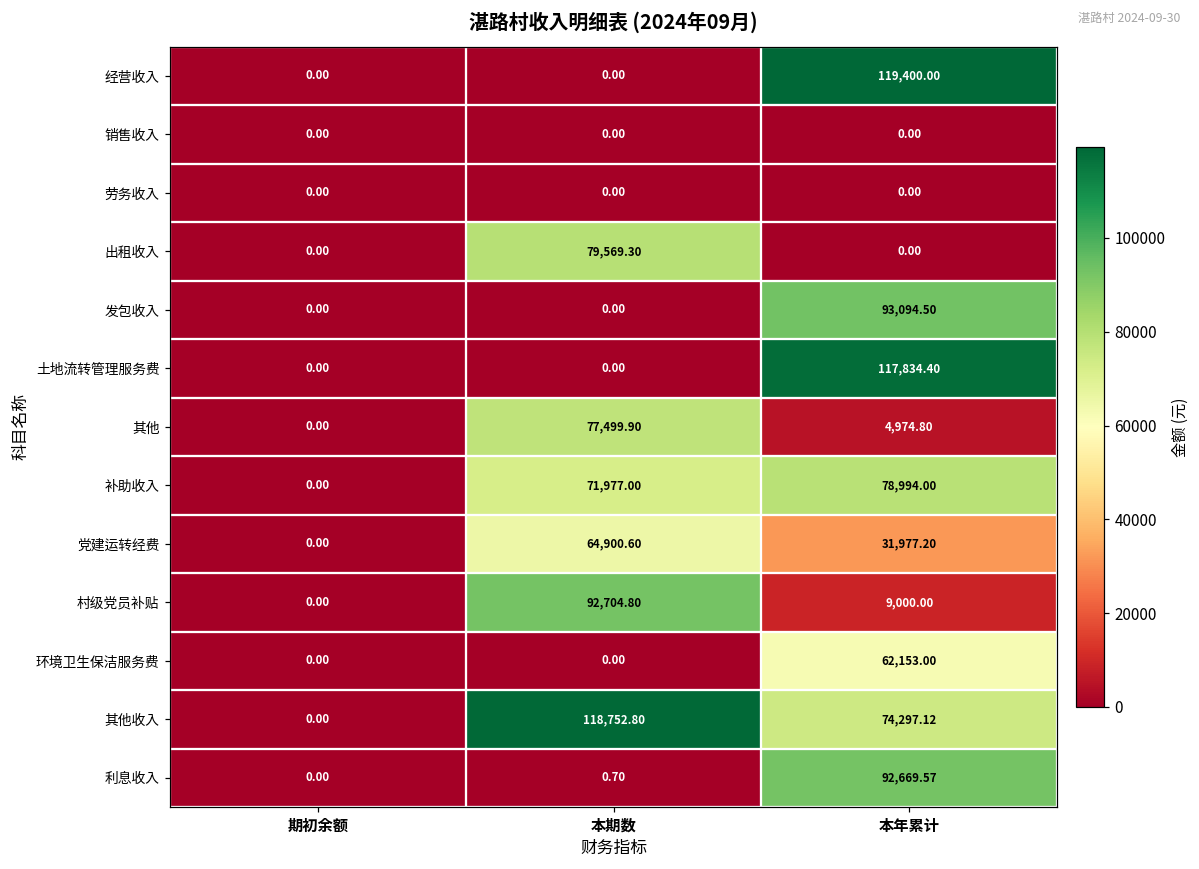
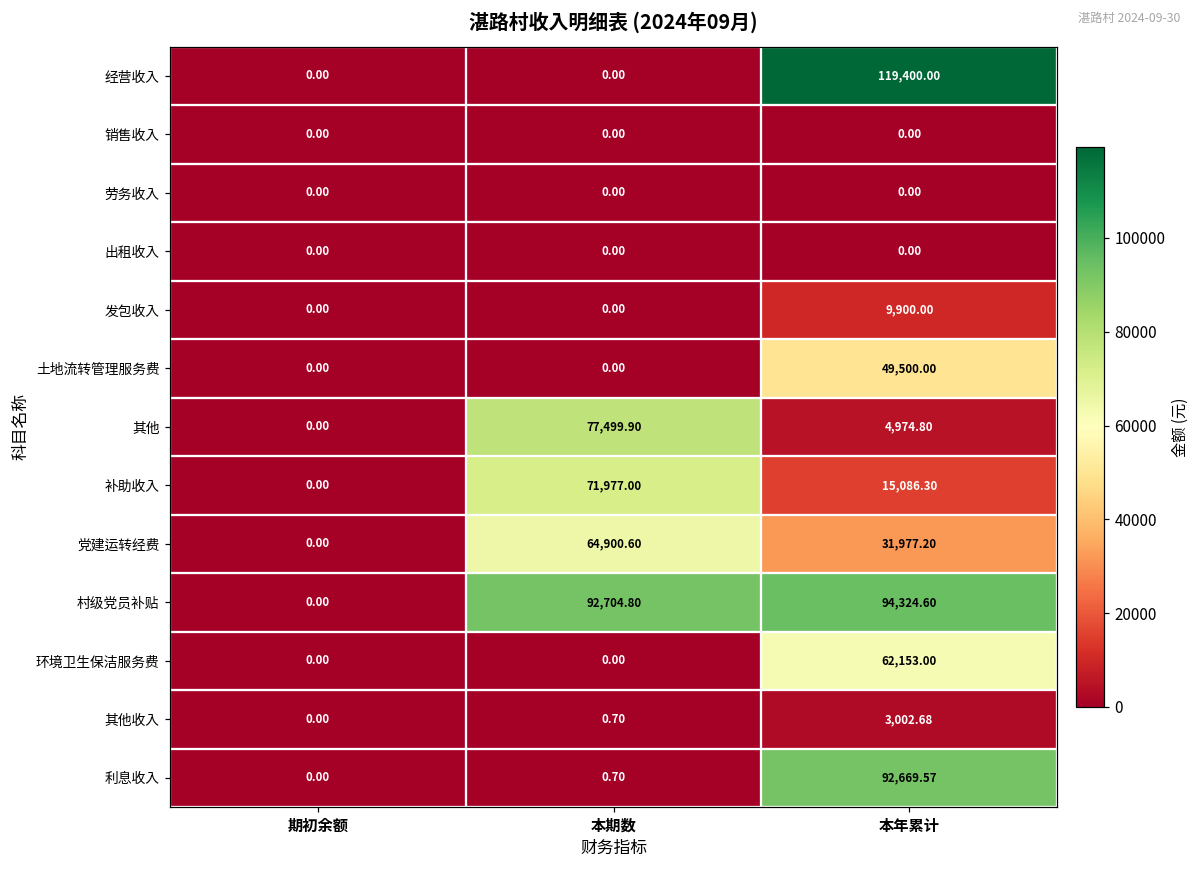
  {
    "经营收入": {
      "期初余额": "0.00",
      "本期数": "0.00",
      "本年累计": "119,400.00"
    },
    "销售收入": {
      "期初余额": "0.00",
      "本期数": "0.00",
      "本年累计": "0.00"
    },
    "劳务收入": {
      "期初余额": "0.00",
      "本期数": "0.00",
      "本年累计": "0.00"
    },
    "出租收入": {
      "期初余额": "0.00",
-     "本期数": "79,569.30",
+     "本期数": "0.00",
      "本年累计": "0.00"
    },
    "发包收入": {
      "期初余额": "0.00",
      "本期数": "0.00",
-     "本年累计": "93,094.50"
+     "本年累计": "9,900.00"
    },
    "土地流转管理服务费": {
      "期初余额": "0.00",
      "本期数": "0.00",
-     "本年累计": "117,834.40"
+     "本年累计": "49,500.00"
    },
    "其他": {
      "期初余额": "0.00",
      "本期数": "77,499.90",
      "本年累计": "4,974.80"
    },
    "补助收入": {
      "期初余额": "0.00",
      "本期数": "71,977.00",
-     "本年累计": "78,994.00"
+     "本年累计": "15,086.30"
    },
    "党建运转经费": {
      "期初余额": "0.00",
      "本期数": "64,900.60",
      "本年累计": "31,977.20"
    },
    "村级党员补贴": {
      "期初余额": "0.00",
      "本期数": "92,704.80",
-     "本年累计": "9,000.00"
+     "本年累计": "94,324.60"
    },
    "环境卫生保洁服务费": {
      "期初余额": "0.00",
      "本期数": "0.00",
      "本年累计": "62,153.00"
    },
    "其他收入": {
      "期初余额": "0.00",
-     "本期数": "118,752.80",
-     "本年累计": "74,297.12"
+     "本期数": "0.70",
+     "本年累计": "3,002.68"
    },
    "利息收入": {
      "期初余额": "0.00",
      "本期数": "0.70",
      "本年累计": "92,669.57"
    }
  }
